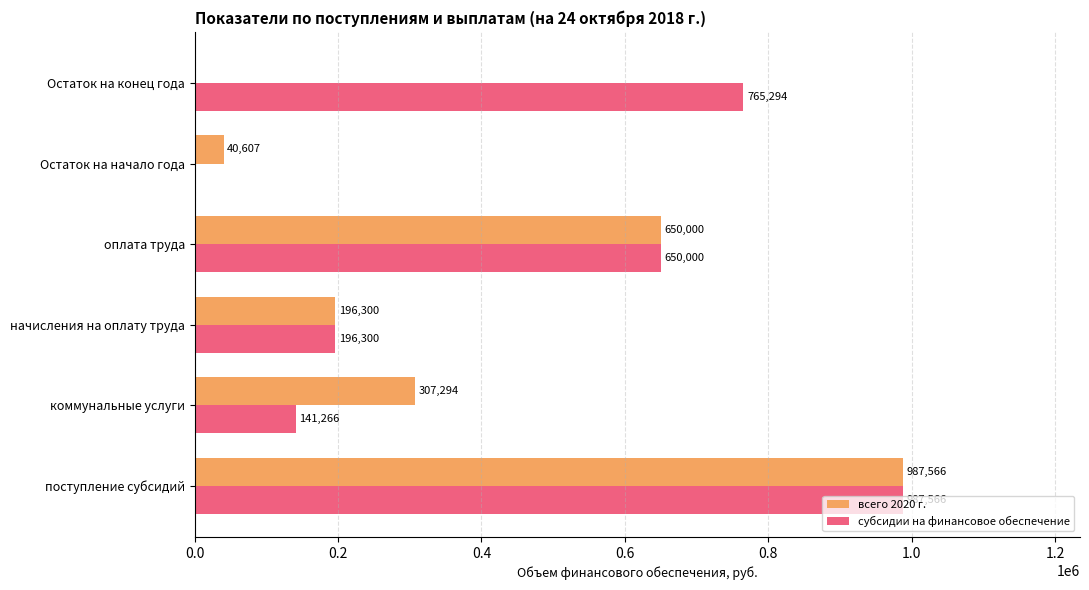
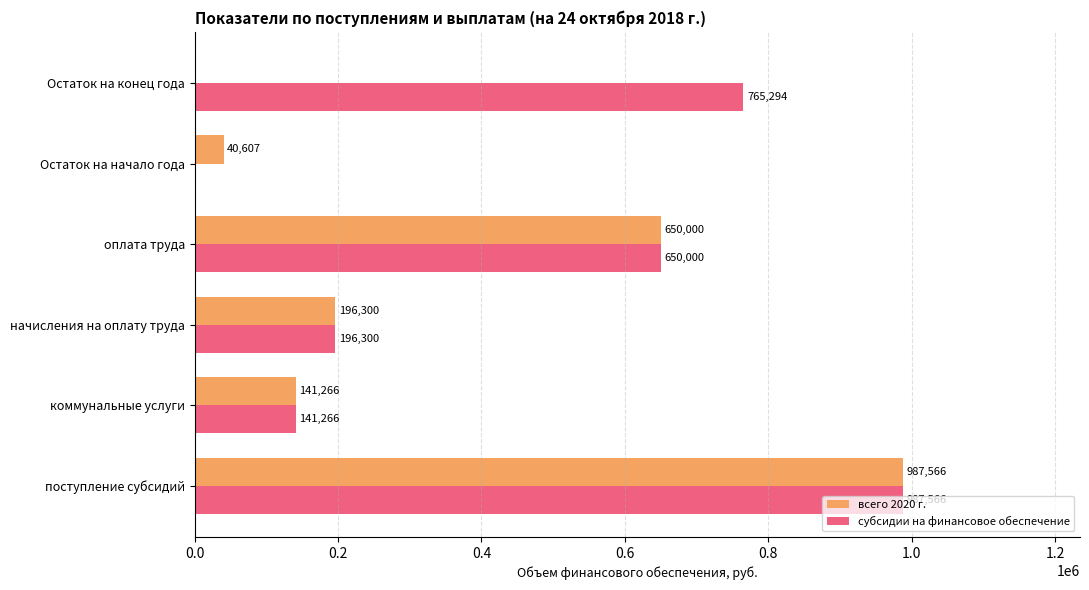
  {
    "всего 2020 г.": {
      "Остаток на начало года": "40,607",
      "оплата труда": "650,000",
      "начисления на оплату труда": "196,300",
-     "коммунальные услуги": "307,294",
+     "коммунальные услуги": "141,266",
      "поступление субсидий": "987,566"
    },
    "субсидии на финансовое обеспечение": {
      "Остаток на конец года": "765,294",
      "оплата труда": "650,000",
      "начисления на оплату труда": "196,300",
      "коммунальные услуги": "141,266"
    }
  }
